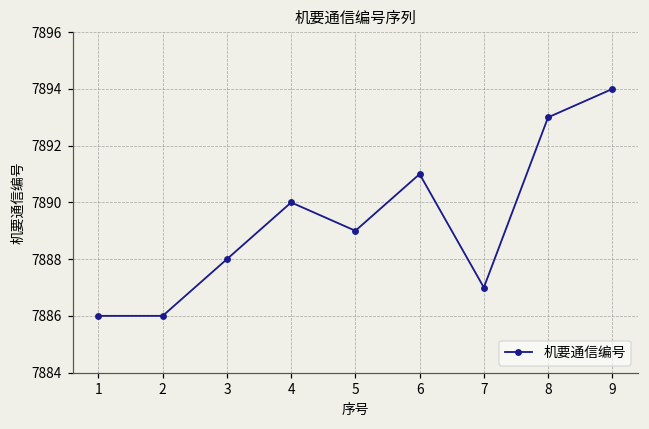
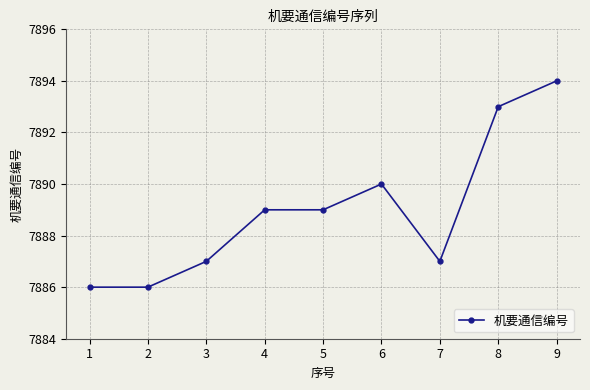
  {
    "1": 7886,
    "2": 7886,
-   "3": 7888,
-   "4": 7890,
+   "3": 7887,
+   "4": 7889,
    "5": 7889,
-   "6": 7891,
+   "6": 7890,
    "7": 7887,
    "8": 7893,
    "9": 7894
  }
